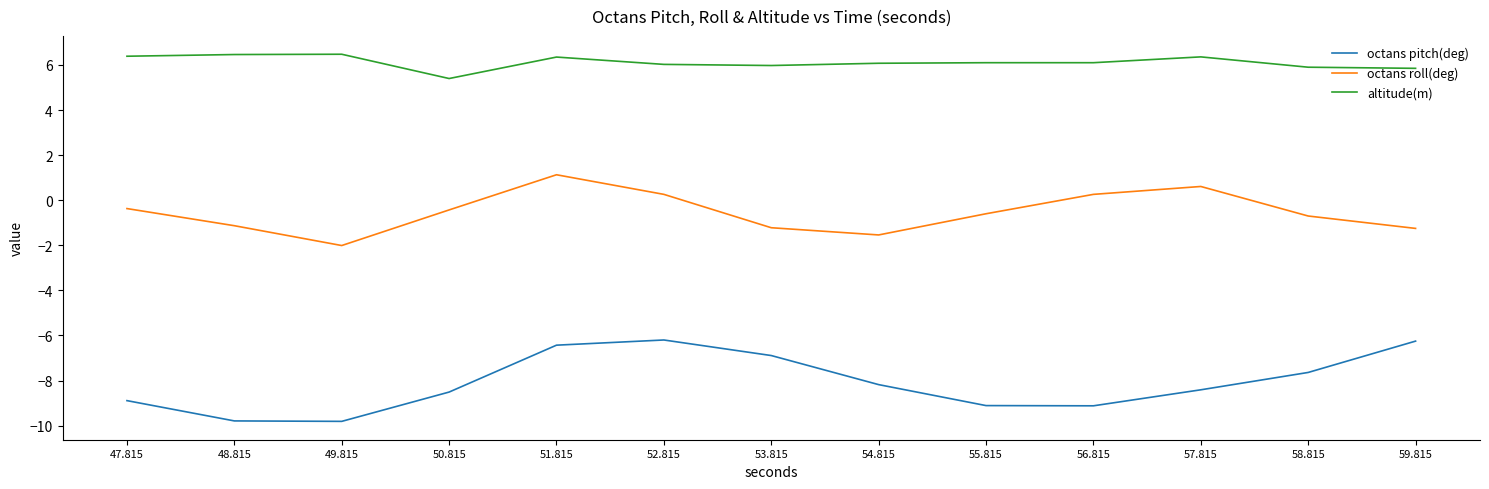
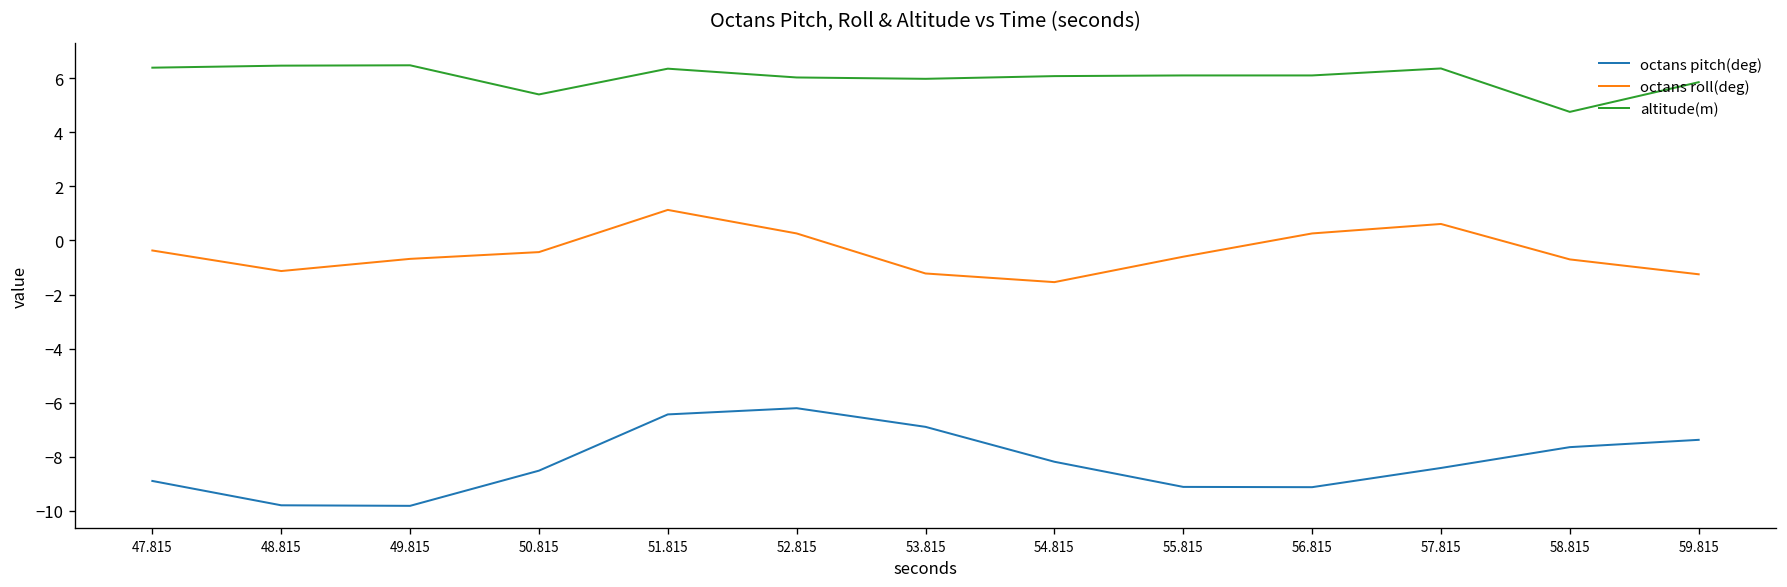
  {
    "octans pitch(deg)": {
      "47.815": -8.9,
      "48.815": -9.8,
      "49.815": -9.8,
      "50.815": -8.5,
      "51.815": -6.4,
      "52.815": -6.2,
      "53.815": -6.9,
      "54.815": -8.2,
      "55.815": -9.1,
      "56.815": -9.1,
      "57.815": -8.4,
      "58.815": -7.6,
-     "59.815": -6.3
+     "59.815": -7.4
    },
    "octans roll(deg)": {
      "47.815": -0.4,
      "48.815": -1.1,
-     "49.815": -2.0,
+     "49.815": -0.7,
      "50.815": -0.4,
      "51.815": 1.1,
      "52.815": 0.3,
      "53.815": -1.2,
      "54.815": -1.5,
      "55.815": -0.6,
      "56.815": 0.3,
      "57.815": 0.6,
      "58.815": -0.7,
      "59.815": -1.3
    },
    "altitude(m)": {
      "47.815": 6.4,
      "48.815": 6.5,
      "49.815": 6.5,
      "50.815": 5.4,
      "51.815": 6.4,
      "52.815": 6.0,
      "53.815": 6.0,
      "54.815": 6.1,
      "55.815": 6.1,
      "56.815": 6.1,
      "57.815": 6.4,
-     "58.815": 5.9,
+     "58.815": 4.8,
      "59.815": 5.9
    }
  }
